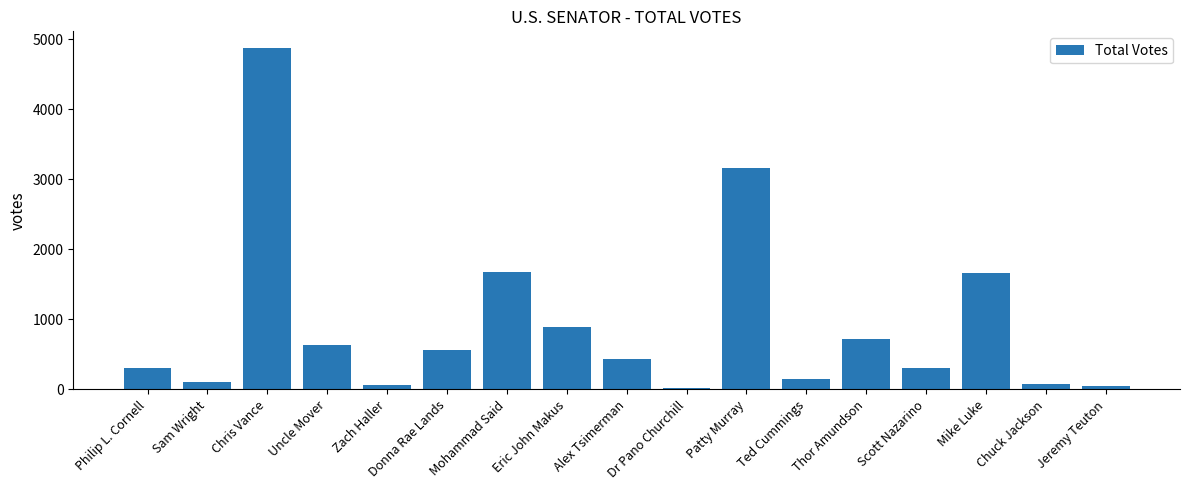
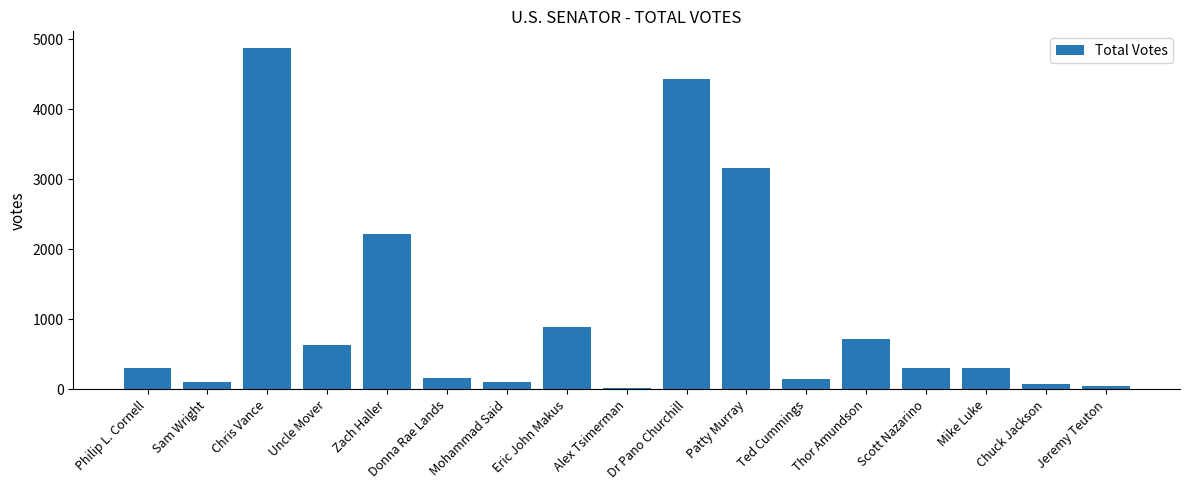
  {
    "Philip L. Cornell": 300,
    "Sam Wright": 100,
    "Chris Vance": 4900,
    "Uncle Mover": 600,
-   "Zach Haller": 100,
-   "Donna Rae Lands": 600,
-   "Mohammad Said": 1700,
+   "Zach Haller": 2200,
+   "Donna Rae Lands": 200,
+   "Mohammad Said": 100,
    "Eric John Makus": 900,
-   "Alex Tsimerman": 400,
-   "Dr Pano Churchill": 0,
+   "Alex Tsimerman": 0,
+   "Dr Pano Churchill": 4400,
    "Patty Murray": 3200,
    "Ted Cummings": 100,
    "Thor Amundson": 700,
    "Scott Nazarino": 300,
-   "Mike Luke": 1700,
+   "Mike Luke": 300,
    "Chuck Jackson": 100,
    "Jeremy Teuton": 100
  }
